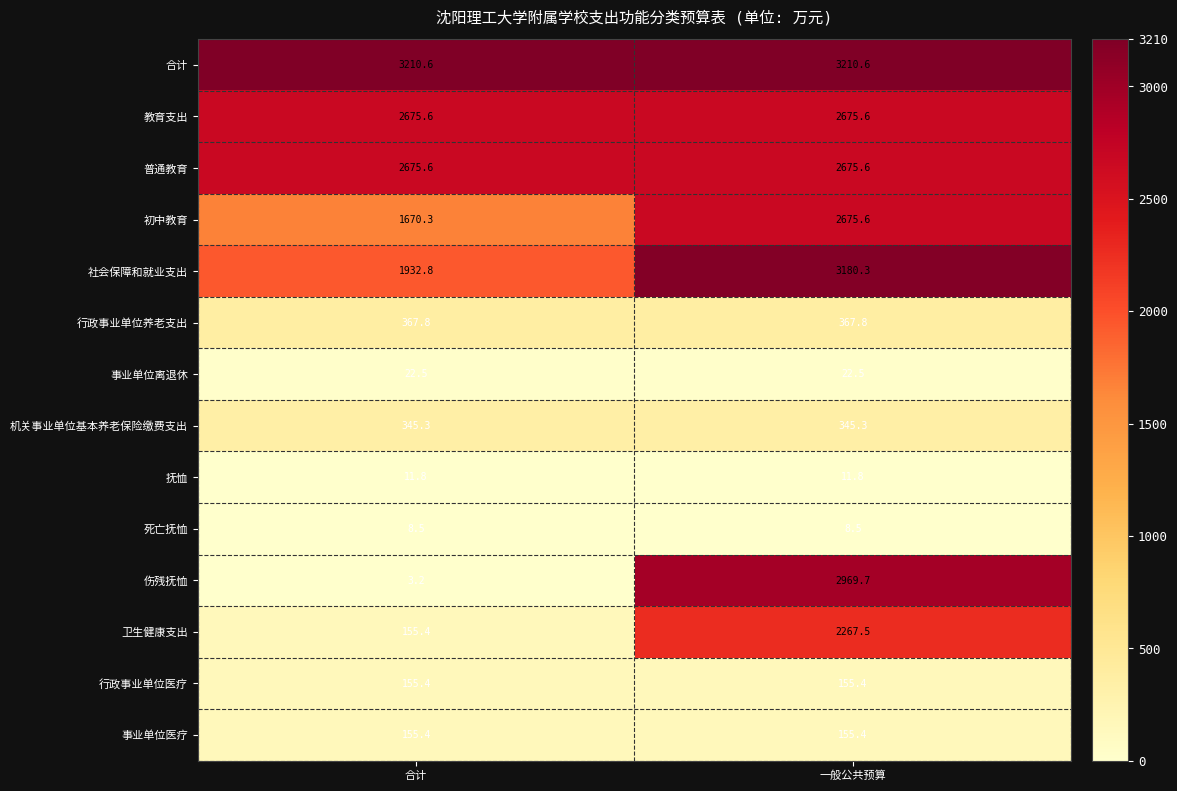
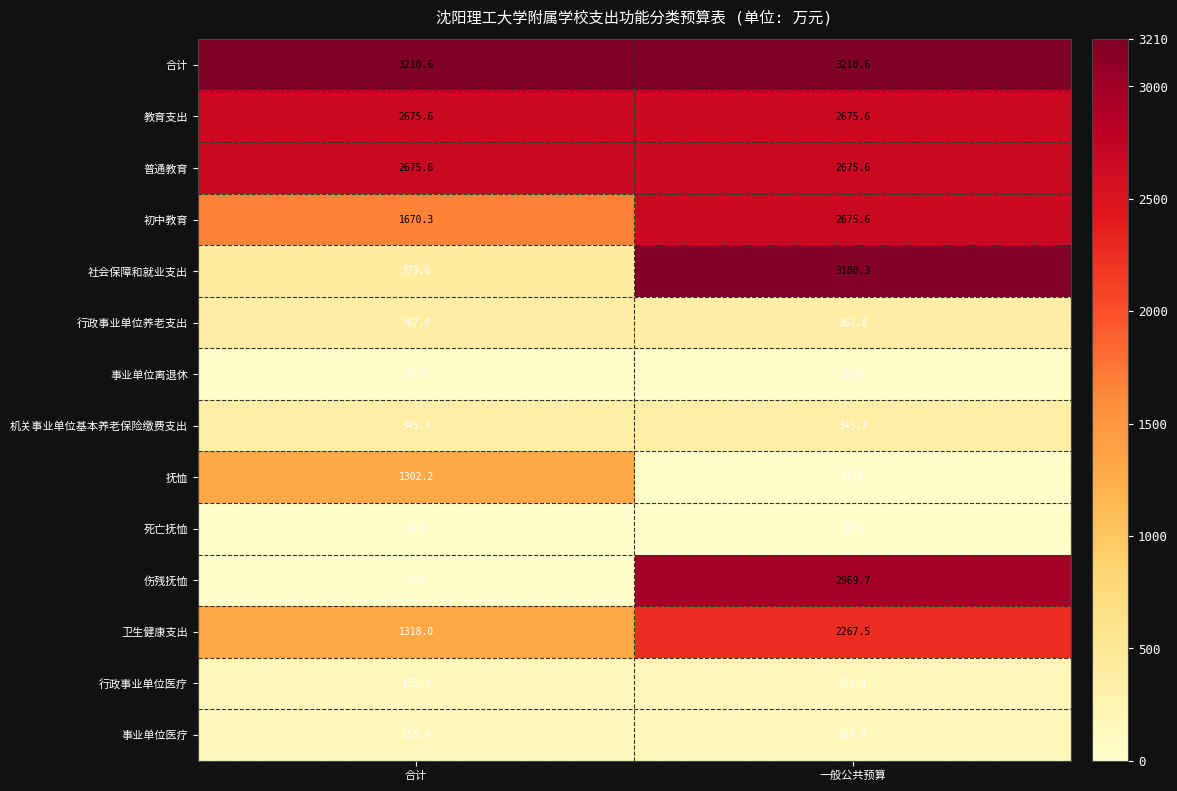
  {
    "合计": {
      "合计": 3210.6,
      "一般公共预算": 3210.6
    },
    "教育支出": {
      "合计": 2675.6,
      "一般公共预算": 2675.6
    },
    "普通教育": {
      "合计": 2675.6,
      "一般公共预算": 2675.6
    },
    "初中教育": {
      "合计": 1670.3,
      "一般公共预算": 2675.6
    },
    "社会保障和就业支出": {
-     "合计": 1932.8,
+     "合计": 379.6,
      "一般公共预算": 3180.3
    },
    "行政事业单位养老支出": {
      "合计": 367.8,
      "一般公共预算": 367.8
    },
    "事业单位离退休": {
      "合计": 22.5,
      "一般公共预算": 22.5
    },
    "机关事业单位基本养老保险缴费支出": {
      "合计": 345.3,
      "一般公共预算": 345.3
    },
    "抚恤": {
-     "合计": 11.8,
+     "合计": 1302.2,
      "一般公共预算": 11.8
    },
    "死亡抚恤": {
      "合计": 8.5,
      "一般公共预算": 8.5
    },
    "伤残抚恤": {
      "合计": 3.2,
      "一般公共预算": 2969.7
    },
    "卫生健康支出": {
-     "合计": 155.4,
+     "合计": 1318.0,
      "一般公共预算": 2267.5
    },
    "行政事业单位医疗": {
      "合计": 155.4,
      "一般公共预算": 155.4
    },
    "事业单位医疗": {
      "合计": 155.4,
      "一般公共预算": 155.4
    }
  }
